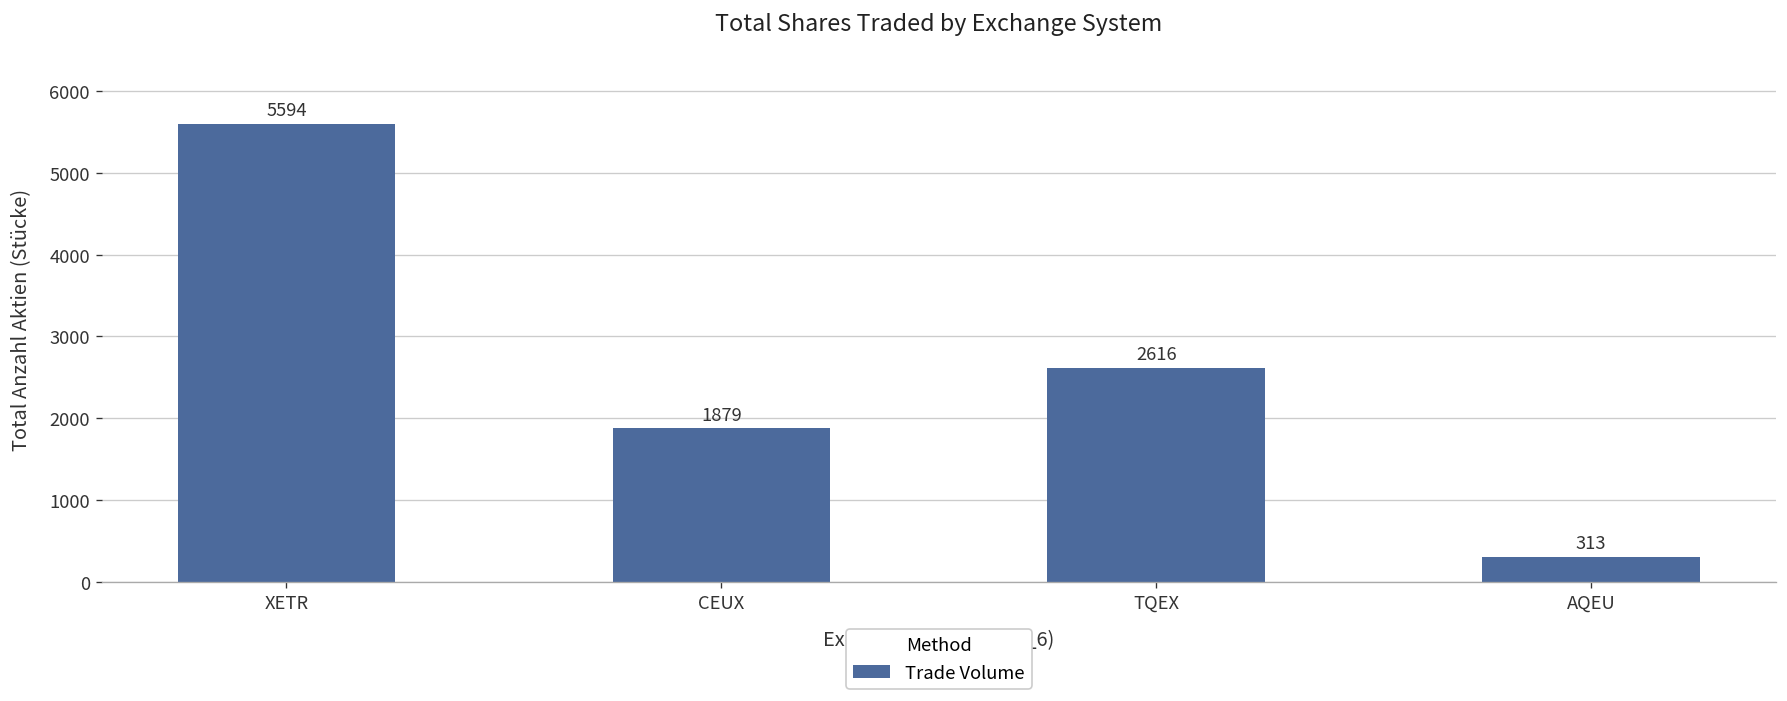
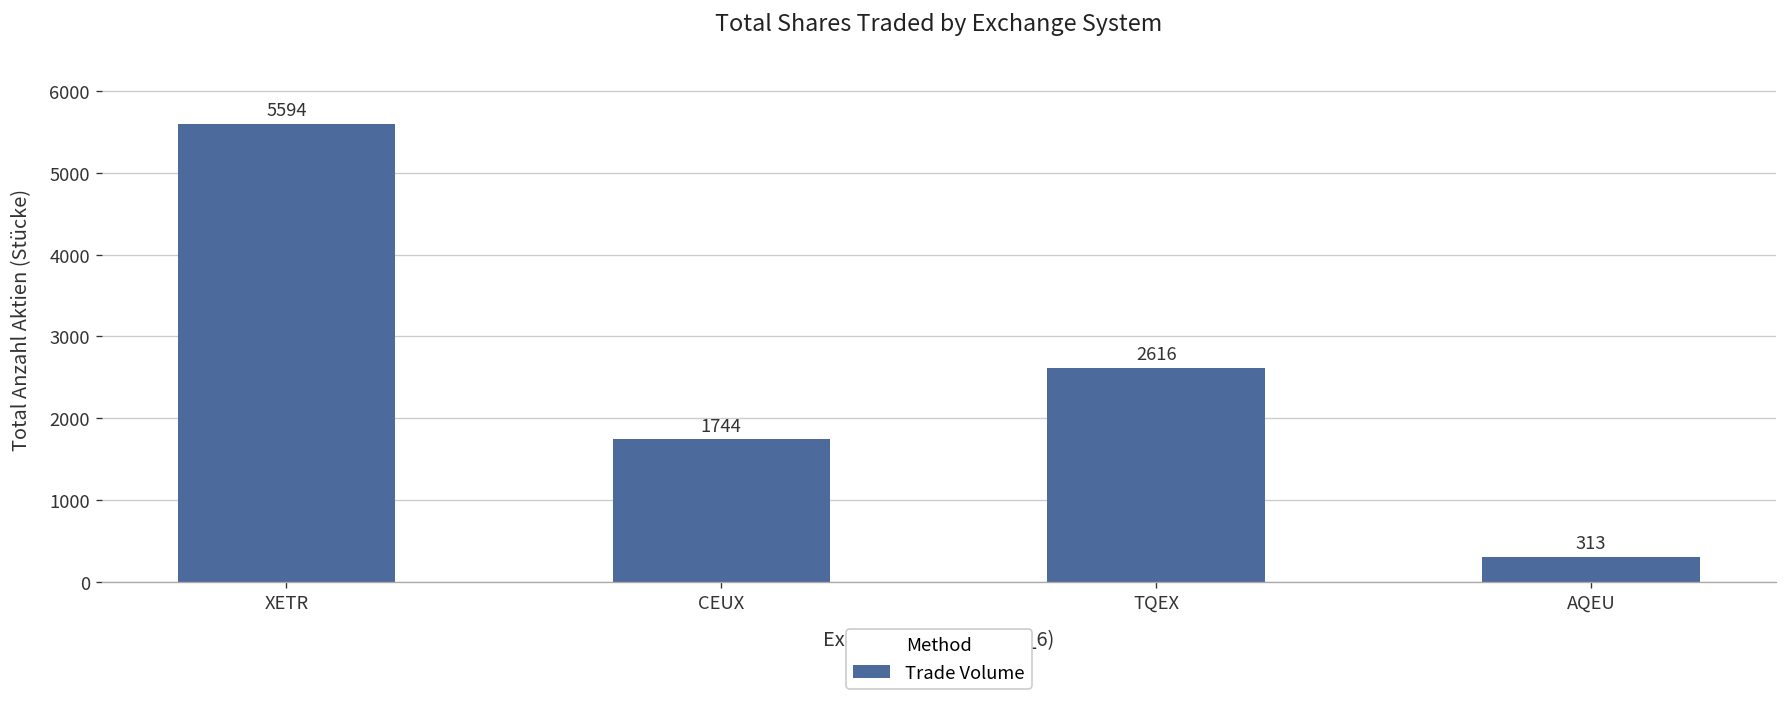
  {
    "XETR": 5594,
-   "CEUX": 1879,
+   "CEUX": 1744,
    "TQEX": 2616,
    "AQEU": 313
  }
